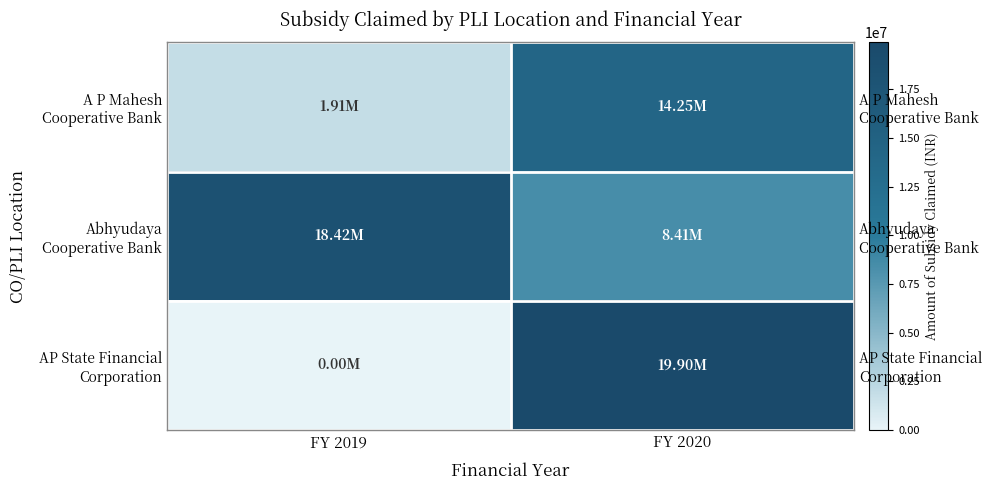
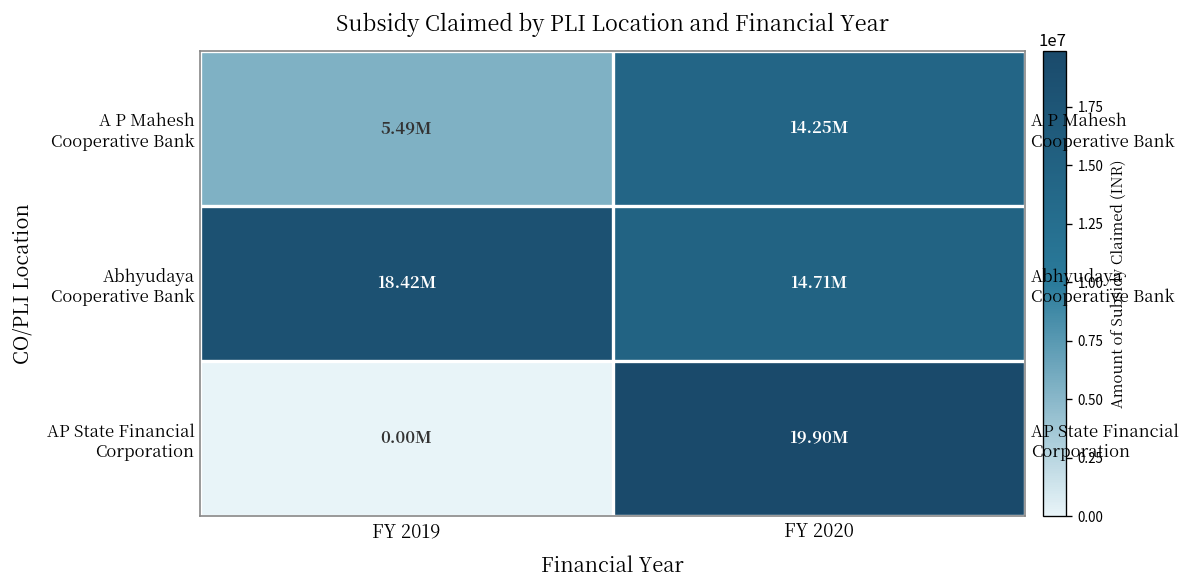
  {
    "A P Mahesh Cooperative Bank": {
-     "FY 2019": "1.91M",
+     "FY 2019": "5.49M",
      "FY 2020": "14.25M"
    },
    "Abhyudaya Cooperative Bank": {
      "FY 2019": "18.42M",
-     "FY 2020": "8.41M"
+     "FY 2020": "14.71M"
    },
    "AP State Financial Corporation": {
      "FY 2019": "0.00M",
      "FY 2020": "19.90M"
    }
  }
